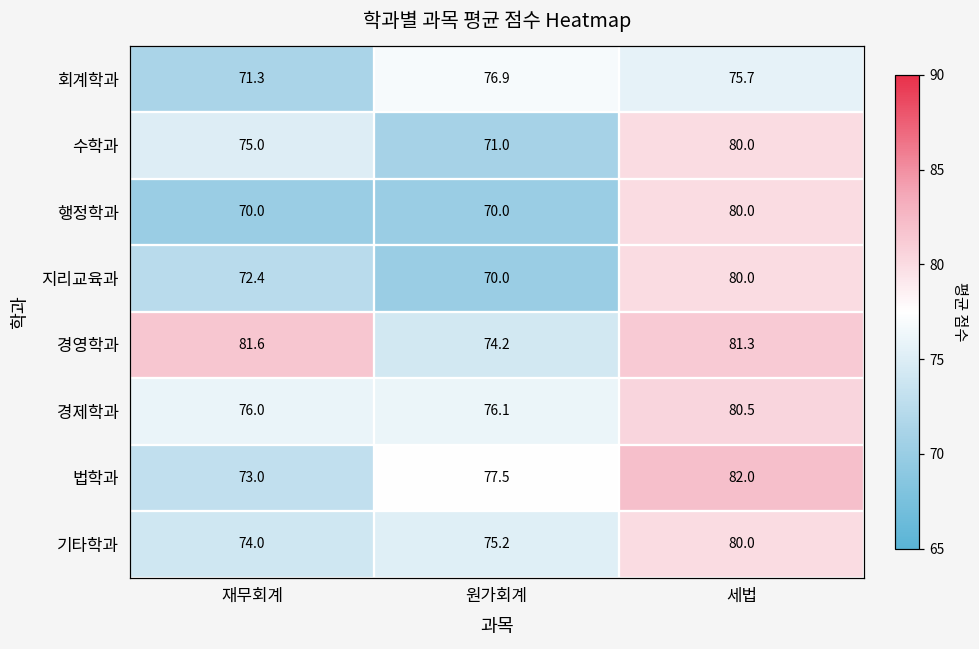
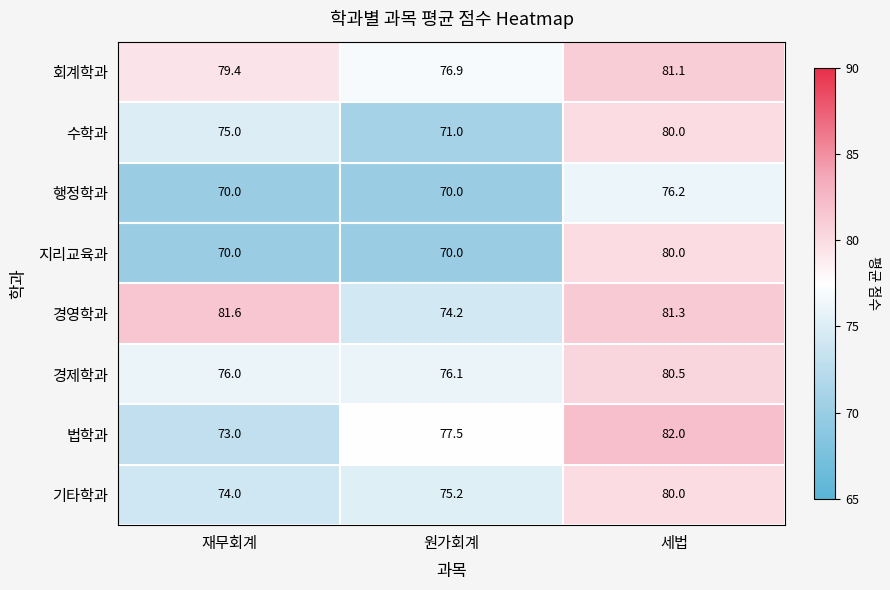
  {
    "회계학과": {
-     "재무회계": 71.3,
+     "재무회계": 79.4,
      "원가회계": 76.9,
-     "세법": 75.7
+     "세법": 81.1
    },
    "수학과": {
      "재무회계": 75.0,
      "원가회계": 71.0,
      "세법": 80.0
    },
    "행정학과": {
      "재무회계": 70.0,
      "원가회계": 70.0,
-     "세법": 80.0
+     "세법": 76.2
    },
    "지리교육과": {
-     "재무회계": 72.4,
+     "재무회계": 70.0,
      "원가회계": 70.0,
      "세법": 80.0
    },
    "경영학과": {
      "재무회계": 81.6,
      "원가회계": 74.2,
      "세법": 81.3
    },
    "경제학과": {
      "재무회계": 76.0,
      "원가회계": 76.1,
      "세법": 80.5
    },
    "법학과": {
      "재무회계": 73.0,
      "원가회계": 77.5,
      "세법": 82.0
    },
    "기타학과": {
      "재무회계": 74.0,
      "원가회계": 75.2,
      "세법": 80.0
    }
  }
